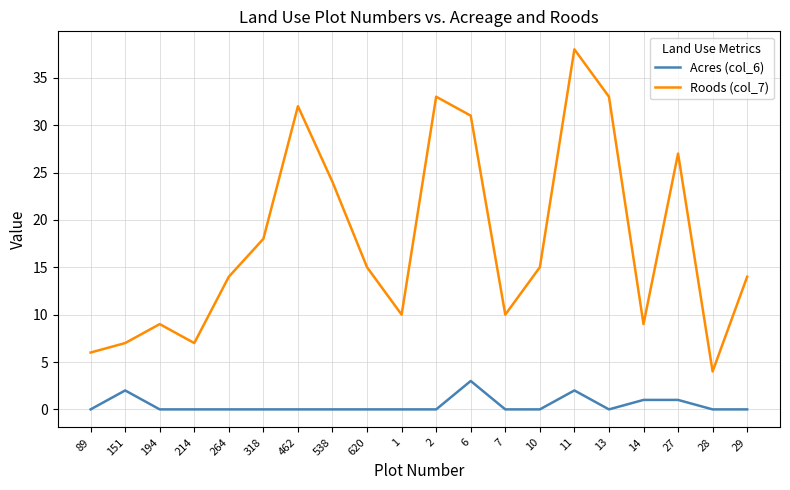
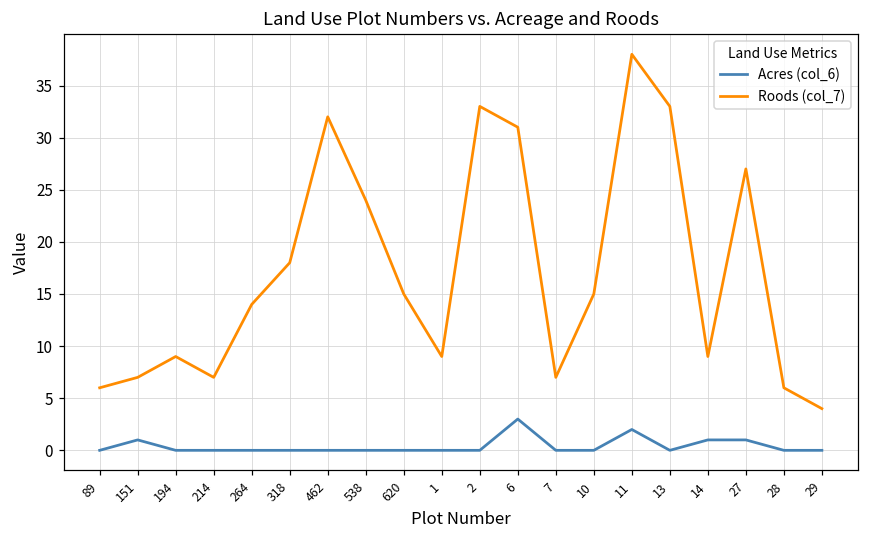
  {
    "Acres (col_6)": {
      "89": 0,
-     "151": 2,
+     "151": 1,
      "194": 0,
      "214": 0,
      "264": 0,
      "318": 0,
      "462": 0,
      "538": 0,
      "620": 0,
      "1": 0,
      "2": 0,
      "6": 3,
      "7": 0,
      "10": 0,
      "11": 2,
      "13": 0,
      "14": 1,
      "27": 1,
      "28": 0,
      "29": 0
    },
    "Roods (col_7)": {
      "89": 6,
      "151": 7,
      "194": 9,
      "214": 7,
      "264": 14,
      "318": 18,
      "462": 32,
      "538": 24,
      "620": 15,
-     "1": 10,
+     "1": 9,
      "2": 33,
      "6": 31,
-     "7": 10,
+     "7": 7,
      "10": 15,
      "11": 38,
      "13": 33,
      "14": 9,
      "27": 27,
-     "28": 4,
-     "29": 14
+     "28": 6,
+     "29": 4
    }
  }
